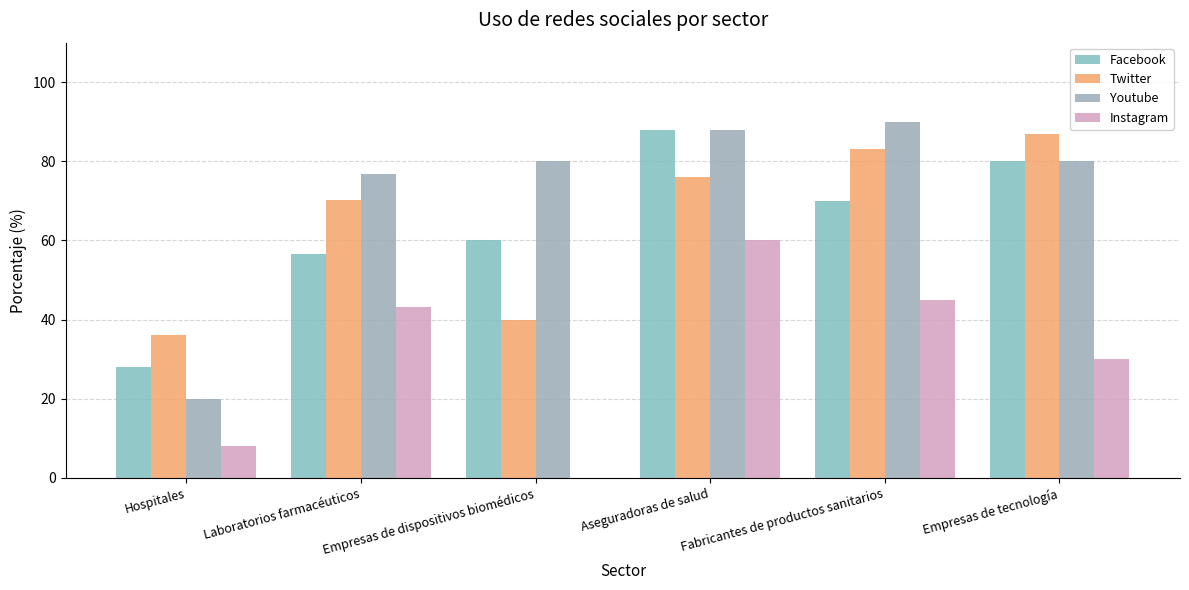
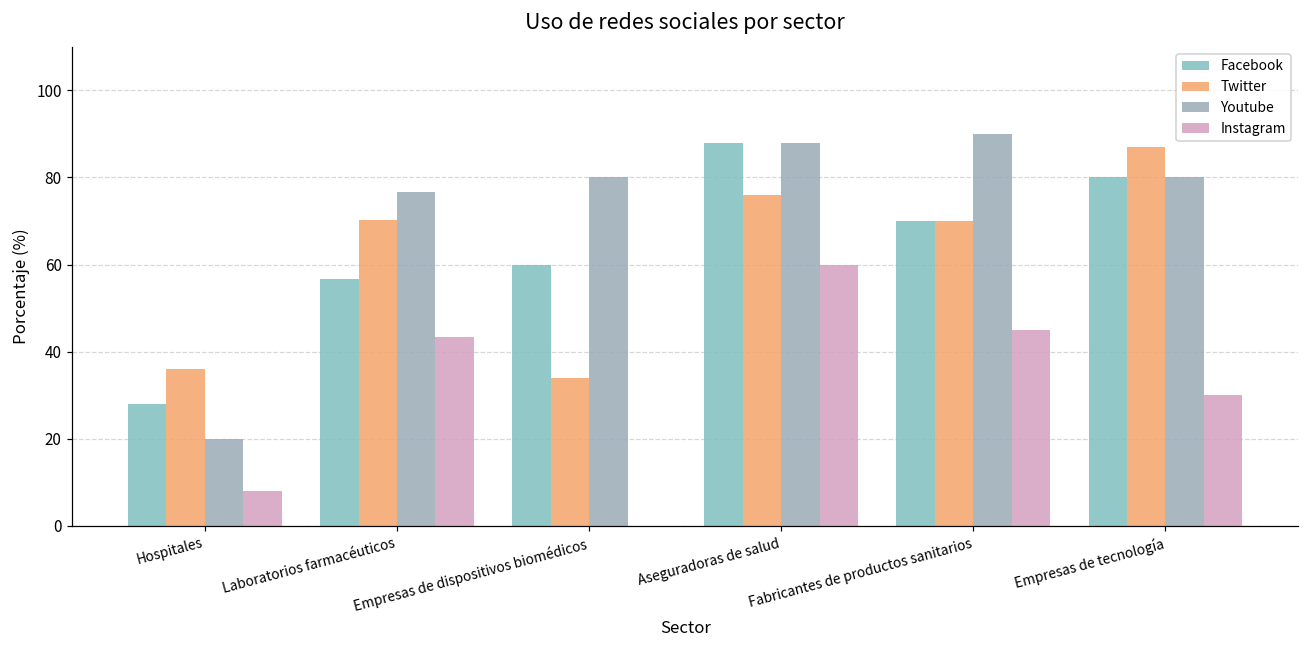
  {
    "Twitter": {
      "Hospitales": 36,
      "Laboratorios farmacéuticos": 70,
-     "Empresas de dispositivos biomédicos": 40,
+     "Empresas de dispositivos biomédicos": 34,
      "Aseguradoras de salud": 76,
-     "Fabricantes de productos sanitarios": 83,
+     "Fabricantes de productos sanitarios": 70,
      "Empresas de tecnología": 87
    }
  }
